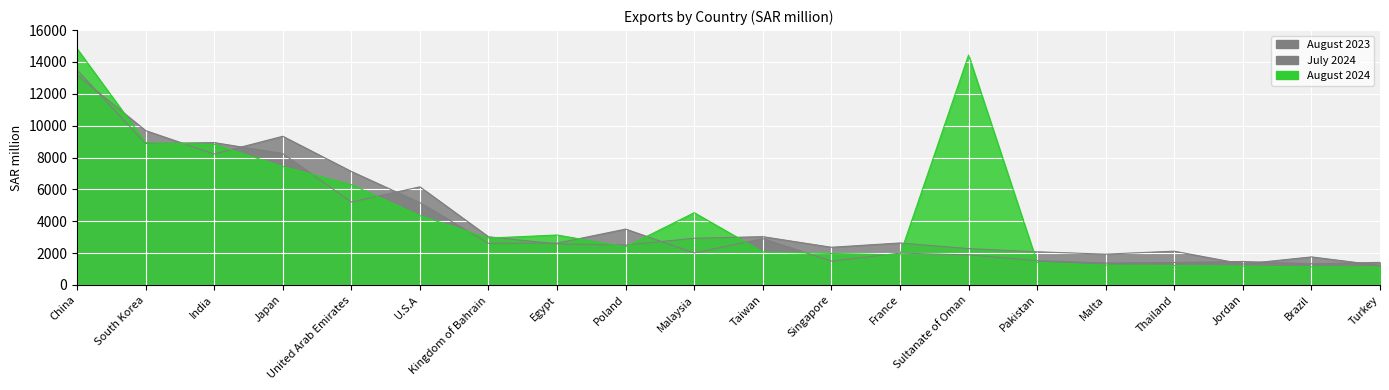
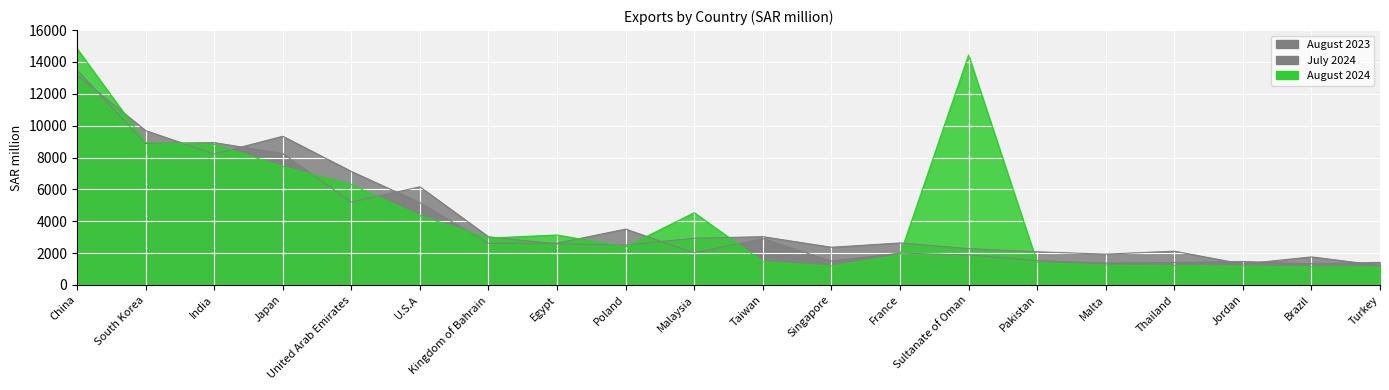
  {
    "August 2024": {
      "China": 14800,
      "Japan": 7400,
      "United Arab Emirates": 6300,
      "U.S.A": 4400,
      "Egypt": 3100,
      "Malaysia": 4500,
-     "Taiwan": 2100,
-     "Singapore": 2000,
+     "Taiwan": 1500,
+     "Singapore": 1200,
      "Sultanate of Oman": 14400,
      "Thailand": 1200,
      "Brazil": 1100
    }
  }
